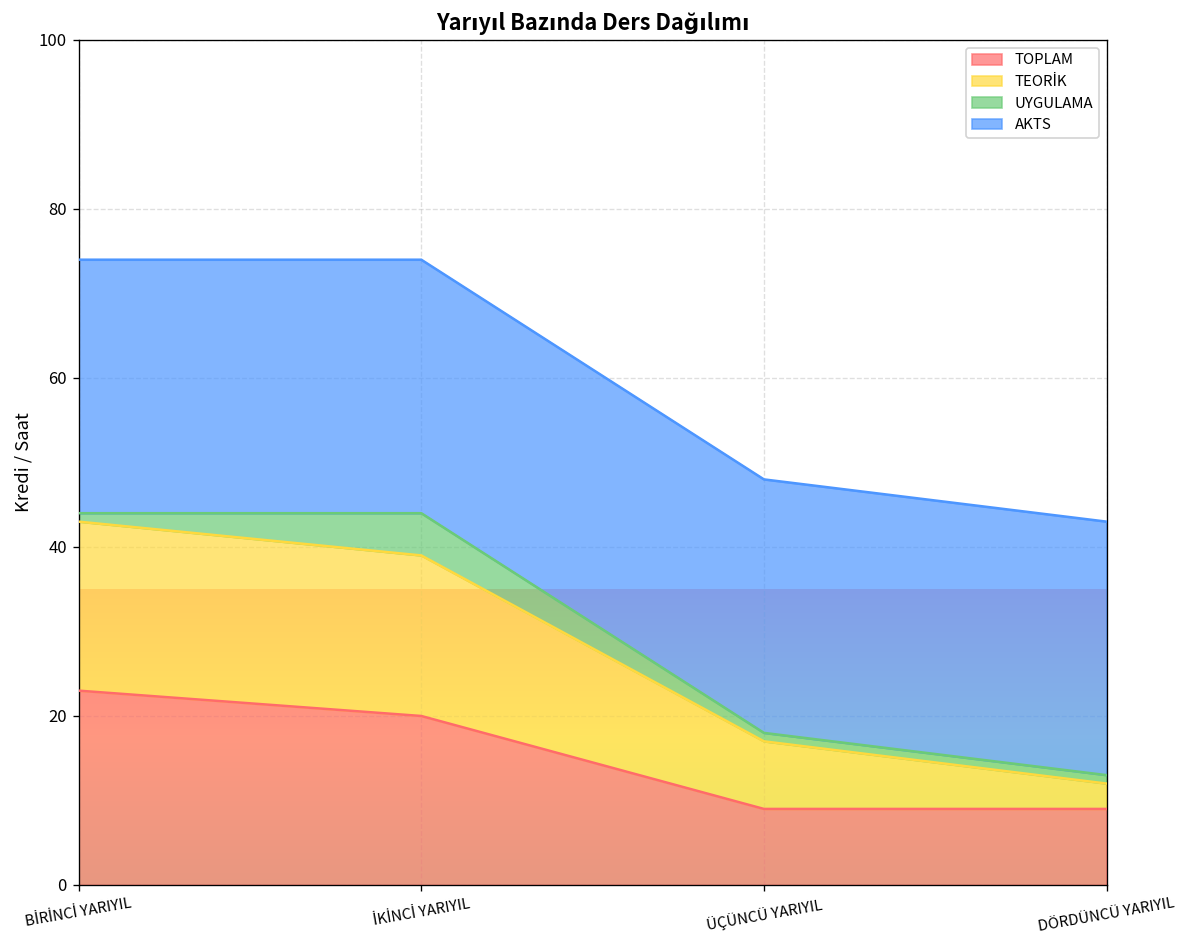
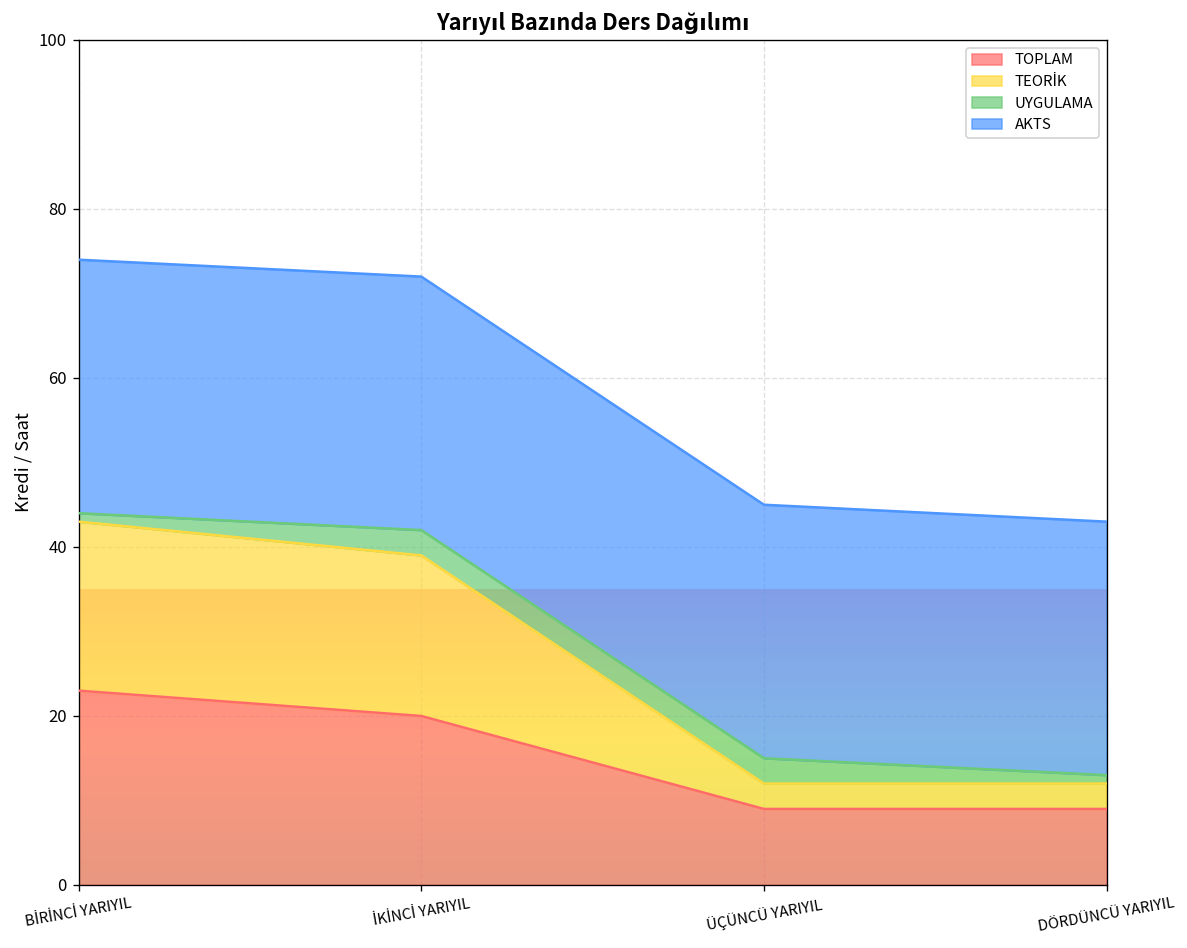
  {
    "TOPLAM": {
      "BİRİNCİ YARIYIL": 23,
      "İKİNCİ YARIYIL": 20,
      "ÜÇÜNCÜ YARIYIL": 9,
      "DÖRDÜNCÜ YARIYIL": 9
    },
    "TEORİK": {
      "BİRİNCİ YARIYIL": 20,
      "İKİNCİ YARIYIL": 19,
-     "ÜÇÜNCÜ YARIYIL": 8,
+     "ÜÇÜNCÜ YARIYIL": 3,
      "DÖRDÜNCÜ YARIYIL": 3
    },
    "UYGULAMA": {
      "BİRİNCİ YARIYIL": 1,
-     "İKİNCİ YARIYIL": 5,
-     "ÜÇÜNCÜ YARIYIL": 1,
+     "İKİNCİ YARIYIL": 3,
+     "ÜÇÜNCÜ YARIYIL": 3,
      "DÖRDÜNCÜ YARIYIL": 1
    },
    "AKTS": {
      "BİRİNCİ YARIYIL": 30,
      "İKİNCİ YARIYIL": 30,
      "ÜÇÜNCÜ YARIYIL": 30,
      "DÖRDÜNCÜ YARIYIL": 30
    }
  }
